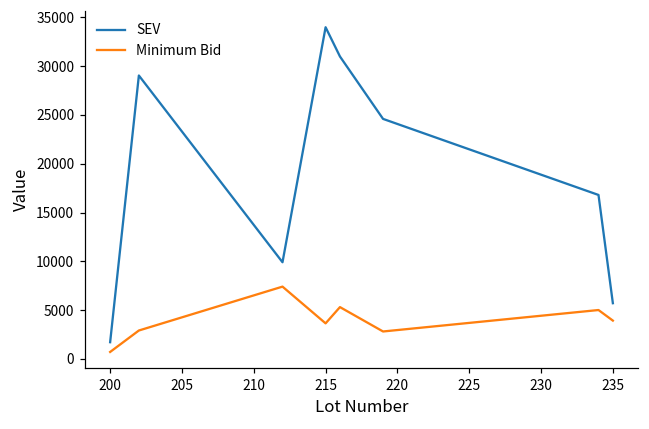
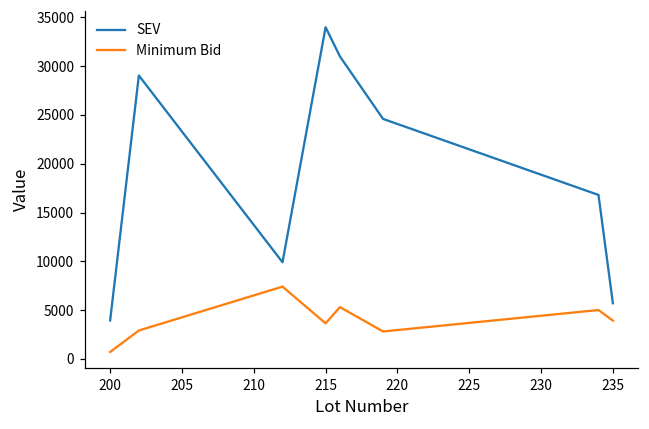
  {
    "SEV": {
-     "200": 2000,
+     "200": 4000,
      "215": 34000,
      "235": 6000
    },
    "Minimum Bid": {
      "200": 1000,
      "215": 4000,
      "235": 4000
    }
  }
